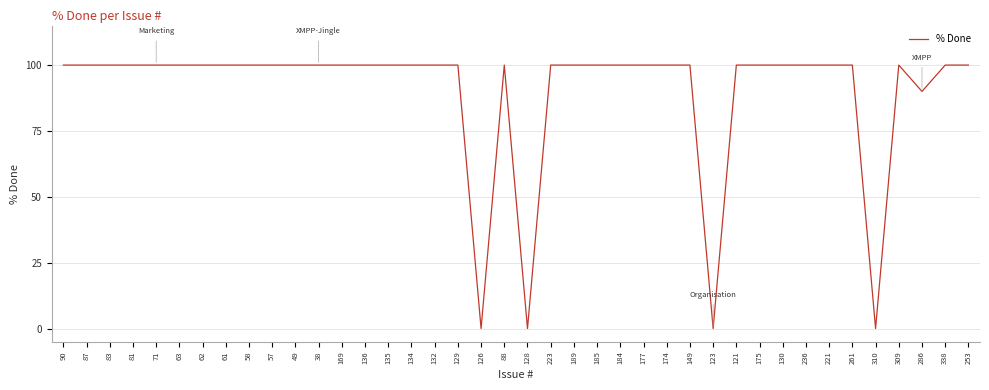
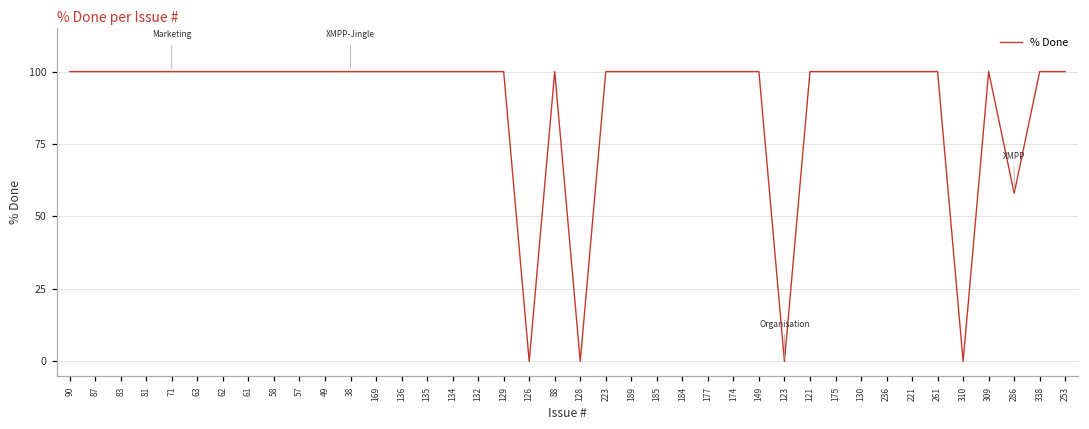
  {
    "90": 100,
    "87": 100,
    "83": 100,
    "81": 100,
    "71": 100,
    "63": 100,
    "62": 100,
    "61": 100,
    "58": 100,
    "57": 100,
    "49": 100,
    "38": 100,
    "169": 100,
    "136": 100,
    "135": 100,
    "134": 100,
    "132": 100,
    "129": 100,
    "126": 0,
    "88": 100,
    "128": 0,
    "223": 100,
    "189": 100,
    "185": 100,
    "184": 100,
    "177": 100,
    "174": 100,
    "149": 100,
    "123": 0,
    "121": 100,
    "175": 100,
    "130": 100,
    "236": 100,
    "221": 100,
    "261": 100,
    "310": 0,
    "309": 100,
-   "286": 90,
+   "286": 58,
    "338": 100,
    "253": 100
  }
